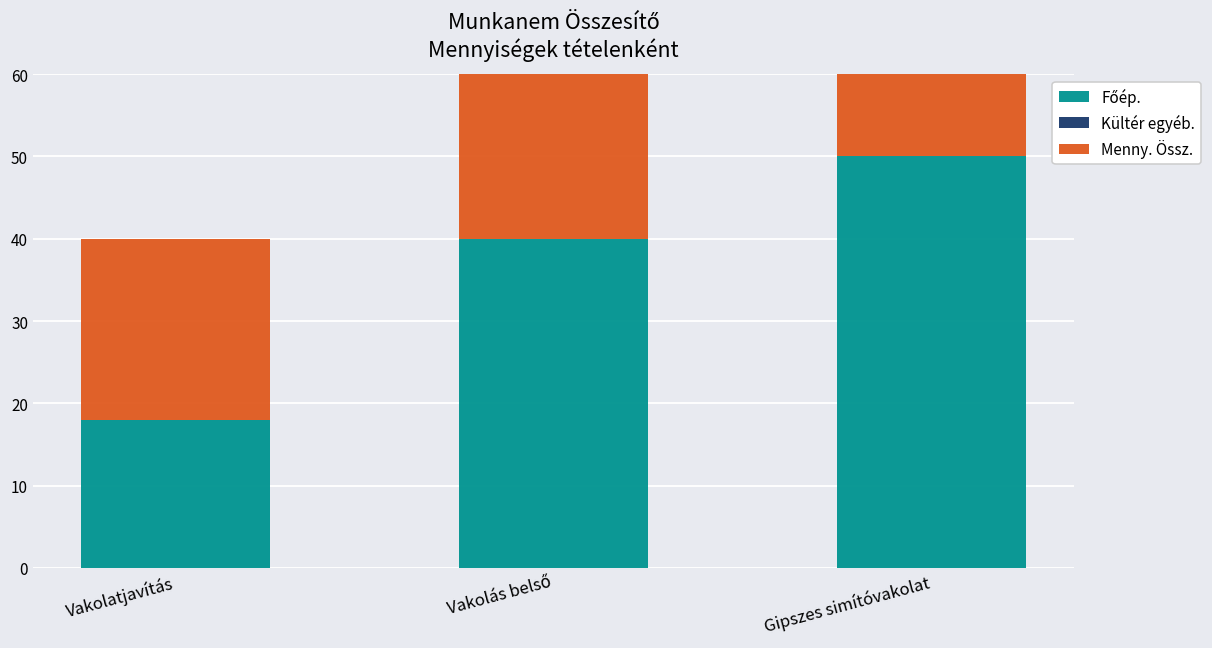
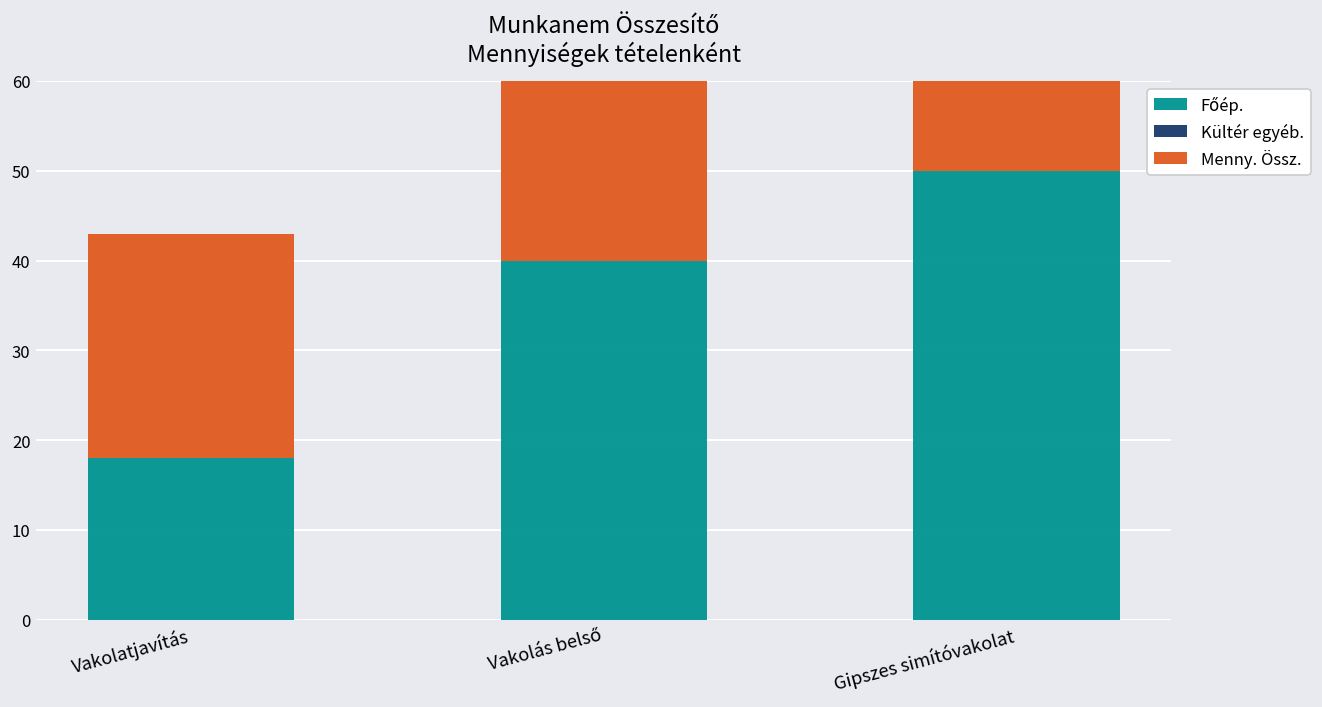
  {
    "Kültér egyéb.": {
      "Vakolatjavítás": 18,
      "Vakolás belső": 40,
      "Gipszes simítóvakolat": 50
    },
    "Menny. Össz.": {
-     "Vakolatjavítás": 22
+     "Vakolatjavítás": 25
    }
  }
